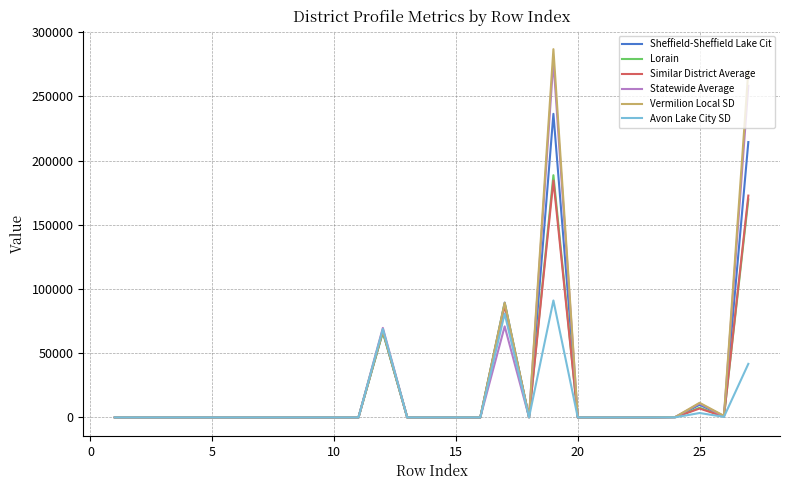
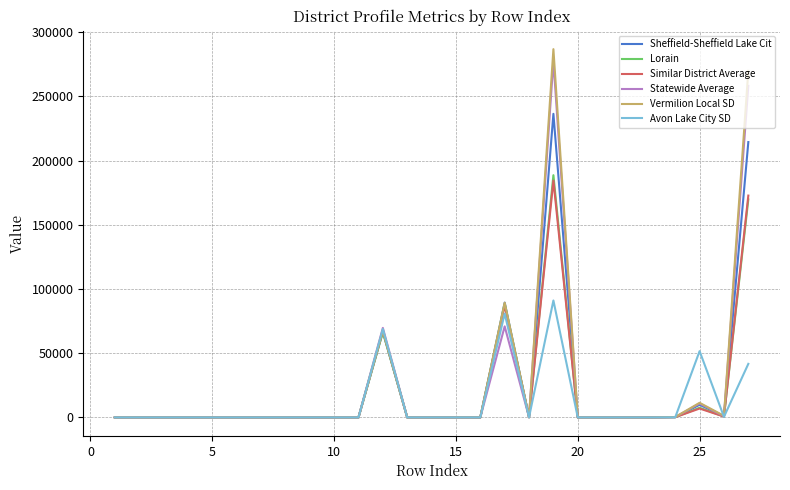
  {
    "Avon Lake City SD": {
-     "25": 3000
+     "25": 52000
    }
  }
